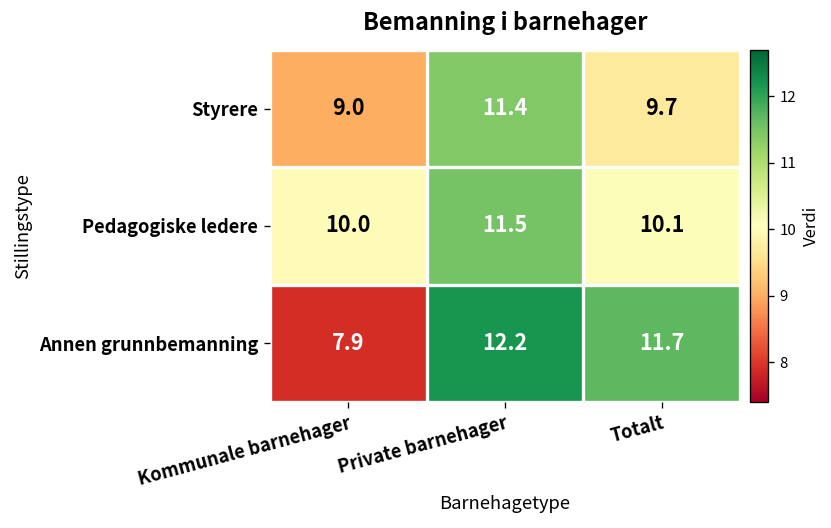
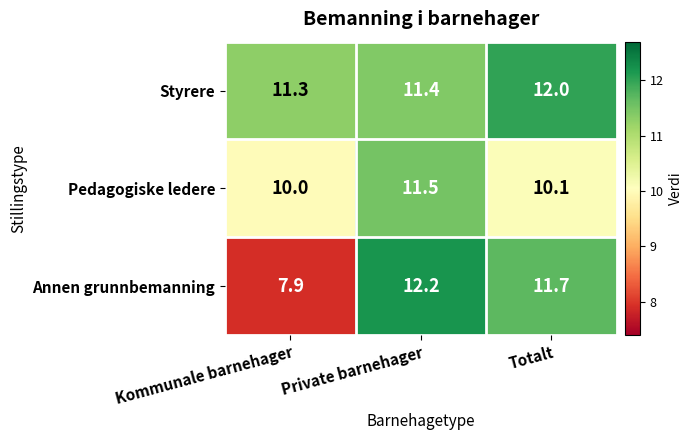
  {
    "Styrere": {
-     "Kommunale barnehager": 9.0,
+     "Kommunale barnehager": 11.3,
      "Private barnehager": 11.4,
-     "Totalt": 9.7
+     "Totalt": 12.0
    },
    "Pedagogiske ledere": {
      "Kommunale barnehager": 10.0,
      "Private barnehager": 11.5,
      "Totalt": 10.1
    },
    "Annen grunnbemanning": {
      "Kommunale barnehager": 7.9,
      "Private barnehager": 12.2,
      "Totalt": 11.7
    }
  }
